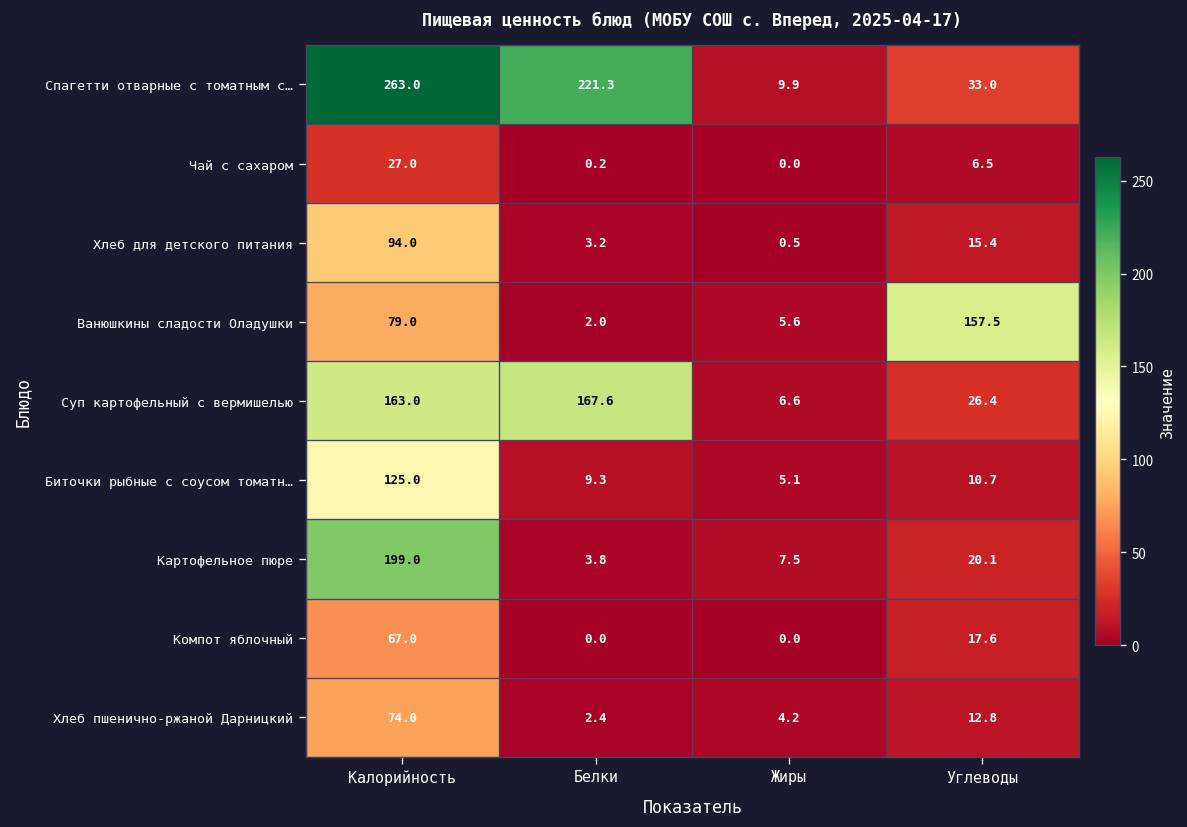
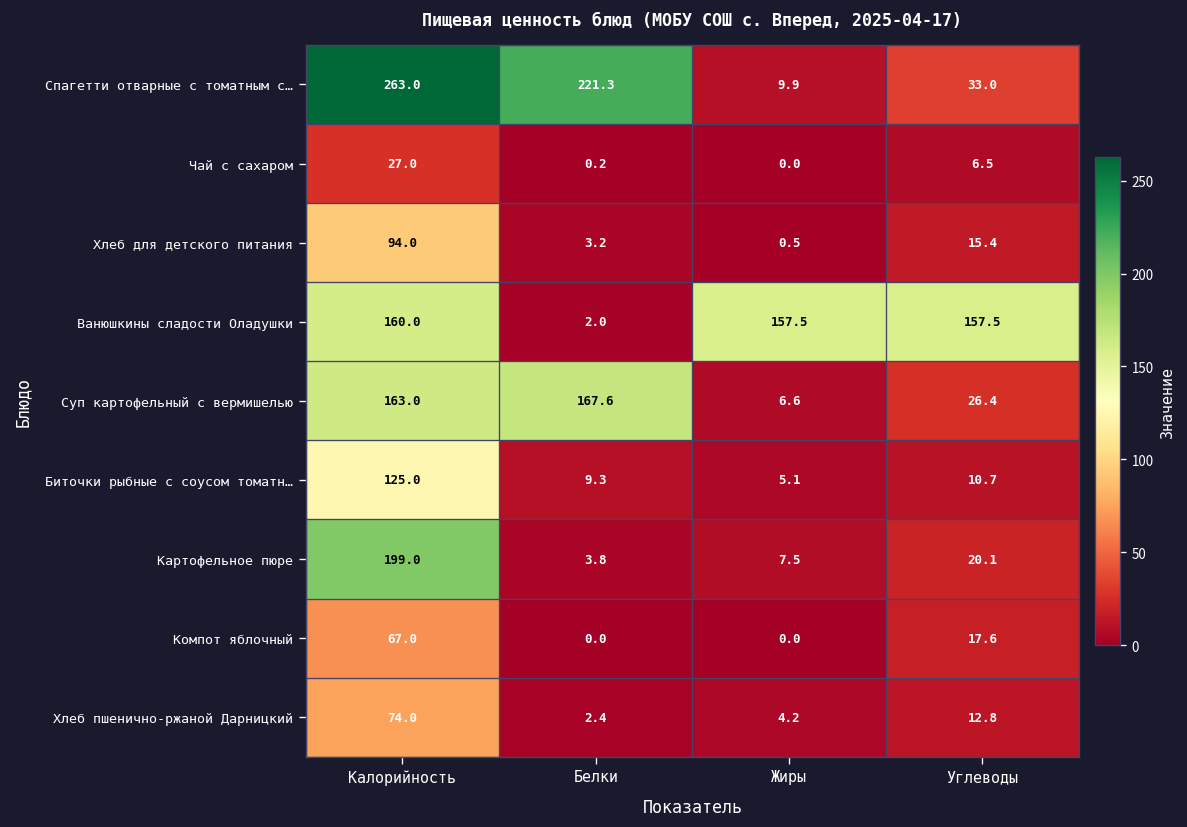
  {
    "Спагетти отварные с томатным с…": {
      "Калорийность": 263.0,
      "Белки": 221.3,
      "Жиры": 9.9,
      "Углеводы": 33.0
    },
    "Чай с сахаром": {
      "Калорийность": 27.0,
      "Белки": 0.2,
      "Жиры": 0.0,
      "Углеводы": 6.5
    },
    "Хлеб для детского питания": {
      "Калорийность": 94.0,
      "Белки": 3.2,
      "Жиры": 0.5,
      "Углеводы": 15.4
    },
    "Ванюшкины сладости Оладушки": {
-     "Калорийность": 79.0,
+     "Калорийность": 160.0,
      "Белки": 2.0,
-     "Жиры": 5.6,
+     "Жиры": 157.5,
      "Углеводы": 157.5
    },
    "Суп картофельный с вермишелью": {
      "Калорийность": 163.0,
      "Белки": 167.6,
      "Жиры": 6.6,
      "Углеводы": 26.4
    },
    "Биточки рыбные с соусом томатн…": {
      "Калорийность": 125.0,
      "Белки": 9.3,
      "Жиры": 5.1,
      "Углеводы": 10.7
    },
    "Картофельное пюре": {
      "Калорийность": 199.0,
      "Белки": 3.8,
      "Жиры": 7.5,
      "Углеводы": 20.1
    },
    "Компот яблочный": {
      "Калорийность": 67.0,
      "Белки": 0.0,
      "Жиры": 0.0,
      "Углеводы": 17.6
    },
    "Хлеб пшенично-ржаной Дарницкий": {
      "Калорийность": 74.0,
      "Белки": 2.4,
      "Жиры": 4.2,
      "Углеводы": 12.8
    }
  }
